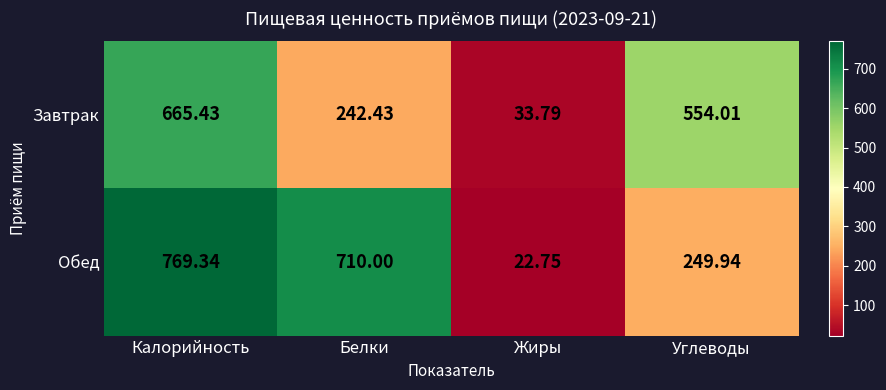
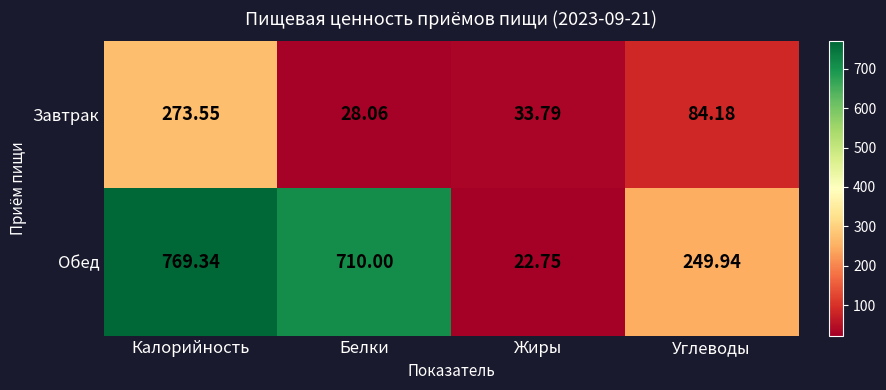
  {
    "Завтрак": {
-     "Калорийность": 665.43,
-     "Белки": 242.43,
+     "Калорийность": 273.55,
+     "Белки": 28.06,
      "Жиры": 33.79,
-     "Углеводы": 554.01
+     "Углеводы": 84.18
    },
    "Обед": {
      "Калорийность": 769.34,
      "Белки": 710.00,
      "Жиры": 22.75,
      "Углеводы": 249.94
    }
  }
